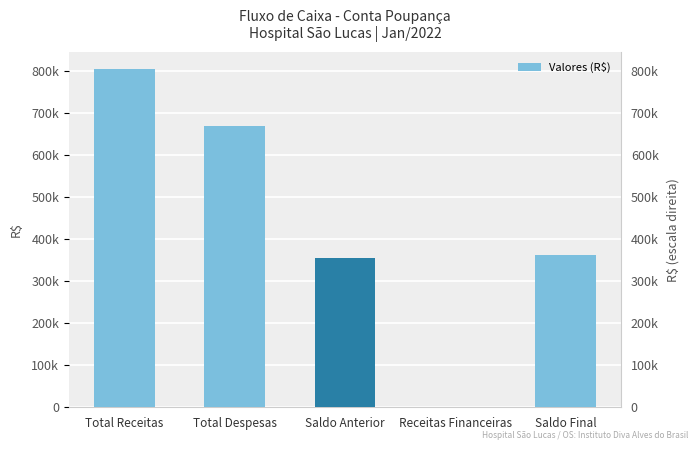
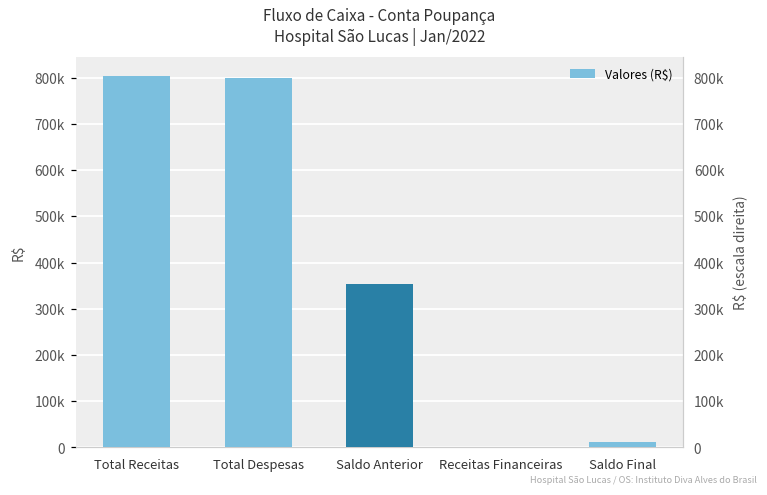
  {
    "Total Receitas": 800000,
-   "Total Despesas": 670000,
+   "Total Despesas": 800000,
    "Saldo Anterior": 350000,
-   "Saldo Final": 360000
+   "Saldo Final": 10000
  }
